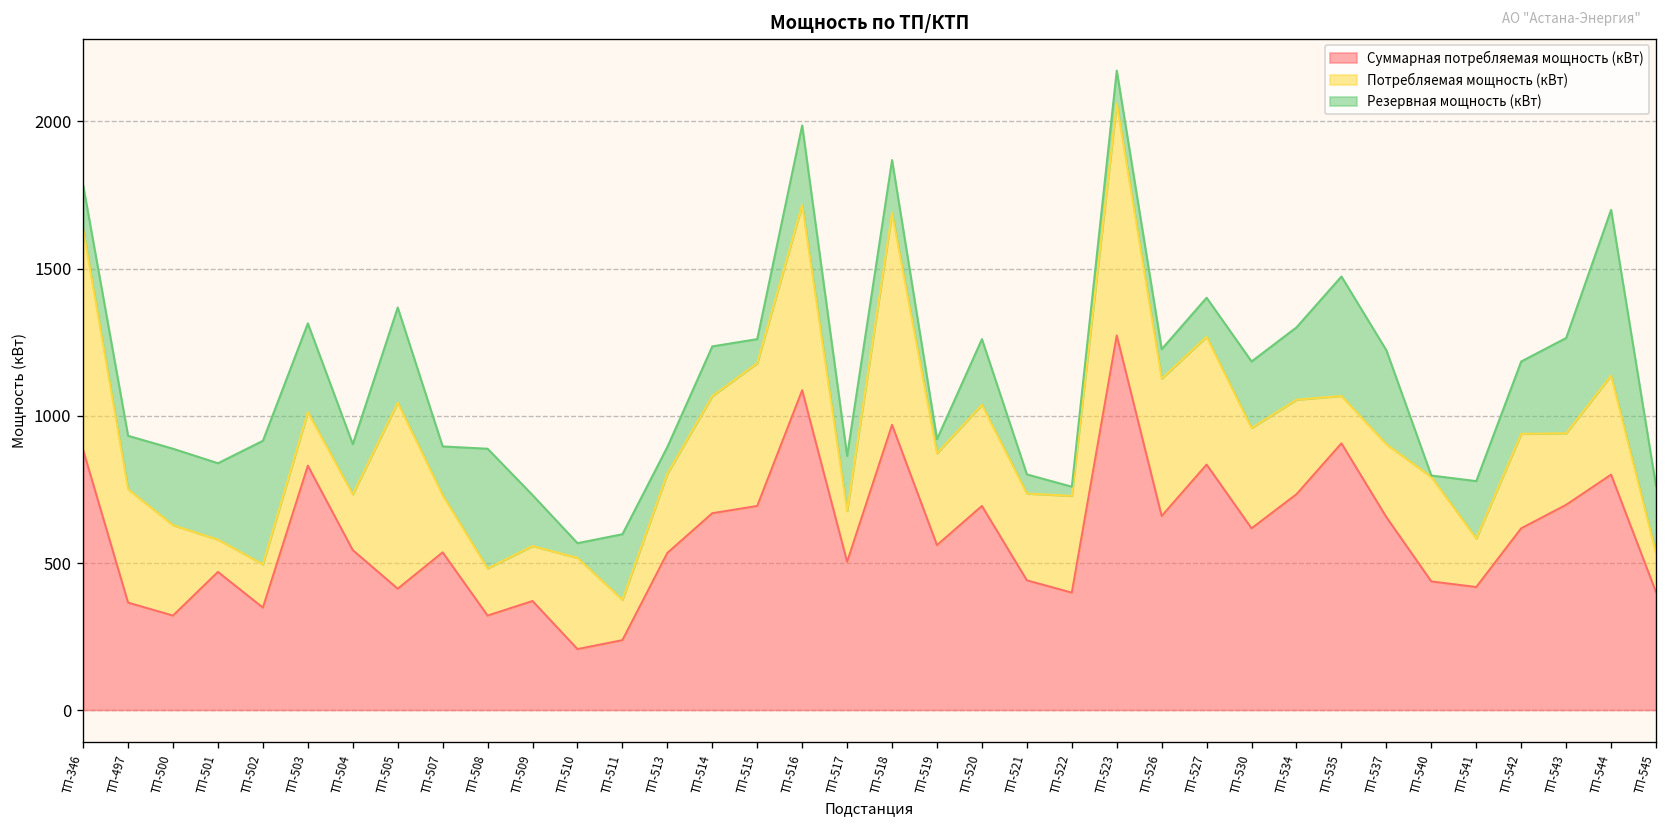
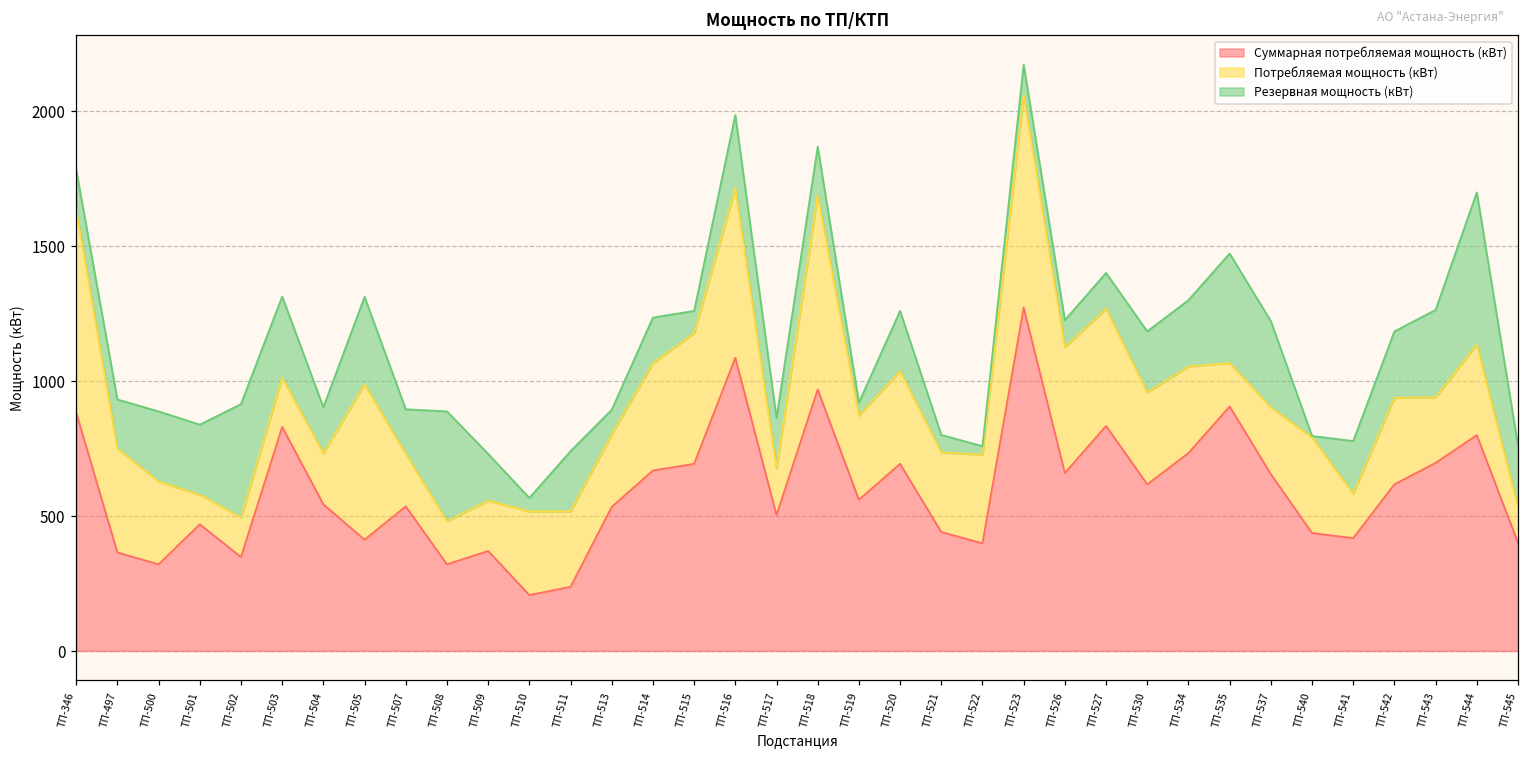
  {
    "Суммарная потребляемая мощность (кВт)": {
      "ТП-346": 880,
      "ТП-497": 370,
      "ТП-500": 320,
      "ТП-501": 470,
      "ТП-502": 350,
      "ТП-503": 830,
      "ТП-504": 540,
      "ТП-505": 410,
      "ТП-507": 540,
      "ТП-508": 320,
      "ТП-509": 370,
      "ТП-510": 210,
      "ТП-511": 240,
      "ТП-513": 530,
      "ТП-514": 670,
      "ТП-515": 690,
      "ТП-516": 1090,
      "ТП-517": 500,
      "ТП-518": 970,
      "ТП-519": 560,
      "ТП-520": 690,
      "ТП-521": 440,
      "ТП-522": 400,
      "ТП-523": 1270,
      "ТП-526": 660,
      "ТП-527": 830,
      "ТП-530": 620,
      "ТП-534": 730,
      "ТП-535": 910,
      "ТП-537": 660,
      "ТП-540": 440,
      "ТП-541": 420,
      "ТП-542": 620,
      "ТП-543": 700,
      "ТП-544": 800,
      "ТП-545": 400
    },
    "Потребляемая мощность (кВт)": {
      "ТП-346": 750,
      "ТП-497": 390,
      "ТП-500": 310,
      "ТП-501": 110,
      "ТП-502": 150,
      "ТП-503": 180,
      "ТП-504": 190,
-     "ТП-505": 630,
+     "ТП-505": 580,
      "ТП-507": 190,
      "ТП-508": 160,
      "ТП-509": 190,
      "ТП-510": 310,
-     "ТП-511": 140,
+     "ТП-511": 280,
      "ТП-513": 270,
      "ТП-514": 400,
      "ТП-515": 490,
      "ТП-516": 630,
      "ТП-517": 170,
      "ТП-518": 720,
      "ТП-519": 310,
      "ТП-520": 340,
      "ТП-521": 290,
      "ТП-522": 330,
      "ТП-523": 790,
      "ТП-526": 470,
      "ТП-527": 430,
      "ТП-530": 340,
      "ТП-534": 320,
      "ТП-535": 160,
      "ТП-537": 250,
      "ТП-541": 170,
      "ТП-542": 320,
      "ТП-543": 240,
      "ТП-544": 340,
      "ТП-545": 130
    },
    "Резервная мощность (кВт)": {
      "ТП-346": 150,
      "ТП-497": 180,
      "ТП-500": 260,
      "ТП-501": 260,
      "ТП-502": 420,
      "ТП-503": 300,
      "ТП-504": 170,
      "ТП-505": 320,
      "ТП-507": 170,
      "ТП-508": 410,
      "ТП-509": 170,
      "ТП-510": 50,
      "ТП-511": 220,
      "ТП-513": 90,
      "ТП-514": 170,
      "ТП-515": 80,
      "ТП-516": 270,
      "ТП-517": 190,
      "ТП-518": 180,
      "ТП-519": 50,
      "ТП-520": 220,
      "ТП-521": 70,
      "ТП-522": 30,
      "ТП-523": 110,
      "ТП-526": 100,
      "ТП-527": 130,
      "ТП-530": 230,
      "ТП-534": 250,
      "ТП-535": 410,
      "ТП-537": 320,
      "ТП-541": 200,
      "ТП-542": 250,
      "ТП-543": 320,
      "ТП-544": 560,
      "ТП-545": 230
    }
  }
